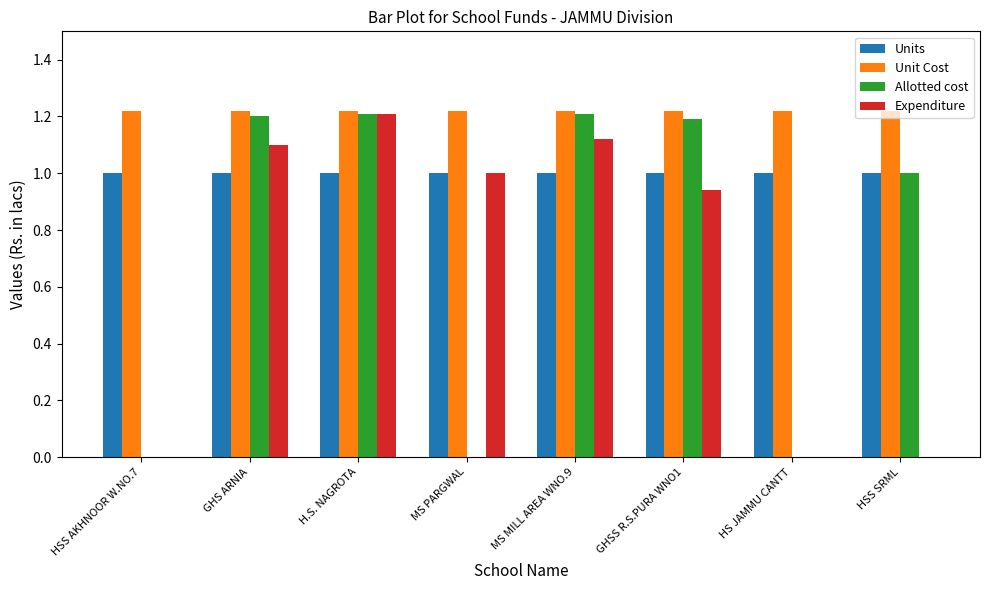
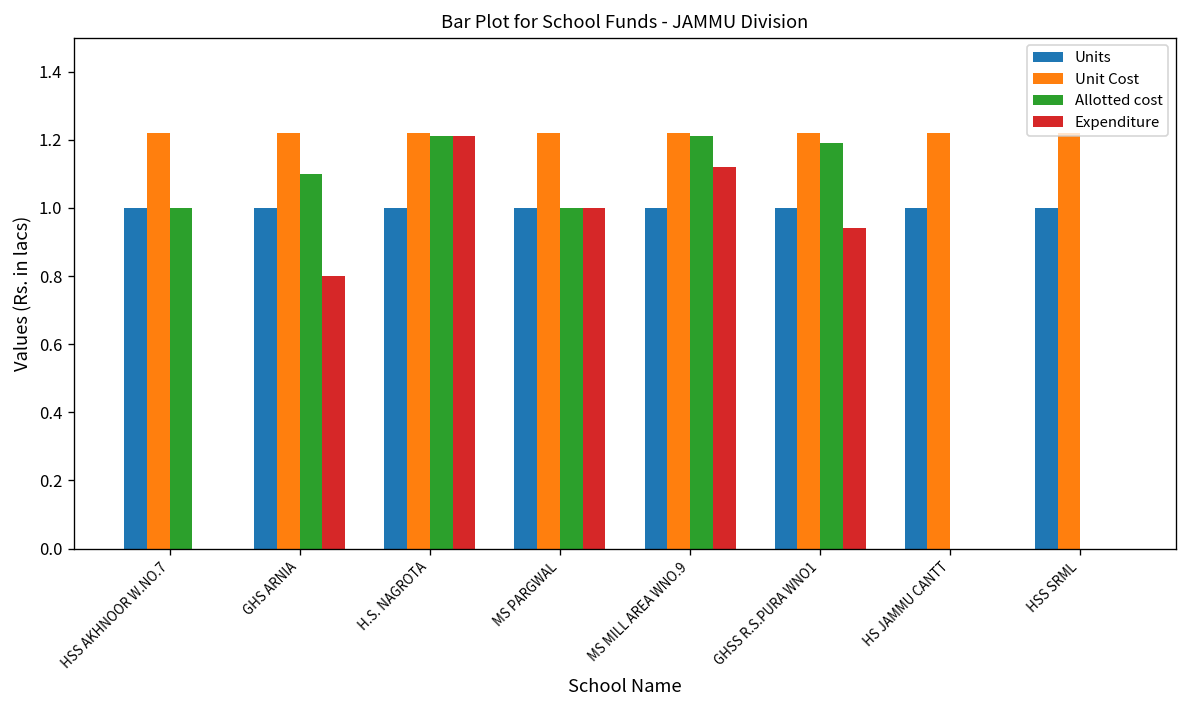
  {
    "Units": {
      "HSS AKHNOOR W.NO.7": 1.0,
      "GHS ARNIA": 1.0,
      "H.S. NAGROTA": 1.0,
      "MS PARGWAL": 1.0,
      "MS MILL AREA WNO.9": 1.0,
      "GHSS R.S.PURA WNO1": 1.0,
      "HS JAMMU CANTT": 1.0,
      "HSS SRML": 1.0
    },
    "Unit Cost": {
      "HSS AKHNOOR W.NO.7": 1.22,
      "GHS ARNIA": 1.22,
      "H.S. NAGROTA": 1.22,
      "MS PARGWAL": 1.22,
      "MS MILL AREA WNO.9": 1.22,
      "GHSS R.S.PURA WNO1": 1.22,
      "HS JAMMU CANTT": 1.22
    },
    "Allotted cost": {
-     "HSS AKHNOOR W.NO.7": 0,
-     "GHS ARNIA": 1.2,
+     "HSS AKHNOOR W.NO.7": 1,
+     "GHS ARNIA": 1.1,
      "H.S. NAGROTA": 1.21,
-     "MS PARGWAL": 0,
+     "MS PARGWAL": 1,
      "MS MILL AREA WNO.9": 1.21,
      "GHSS R.S.PURA WNO1": 1.19,
      "HS JAMMU CANTT": 0.0,
-     "HSS SRML": 1
+     "HSS SRML": 0
    },
    "Expenditure": {
      "HSS AKHNOOR W.NO.7": 0.0,
-     "GHS ARNIA": 1.1,
+     "GHS ARNIA": 0.8,
      "H.S. NAGROTA": 1.21,
      "MS PARGWAL": 1.0,
      "MS MILL AREA WNO.9": 1.12,
      "GHSS R.S.PURA WNO1": 0.94,
      "HS JAMMU CANTT": 0.0,
      "HSS SRML": 0.0
    }
  }
